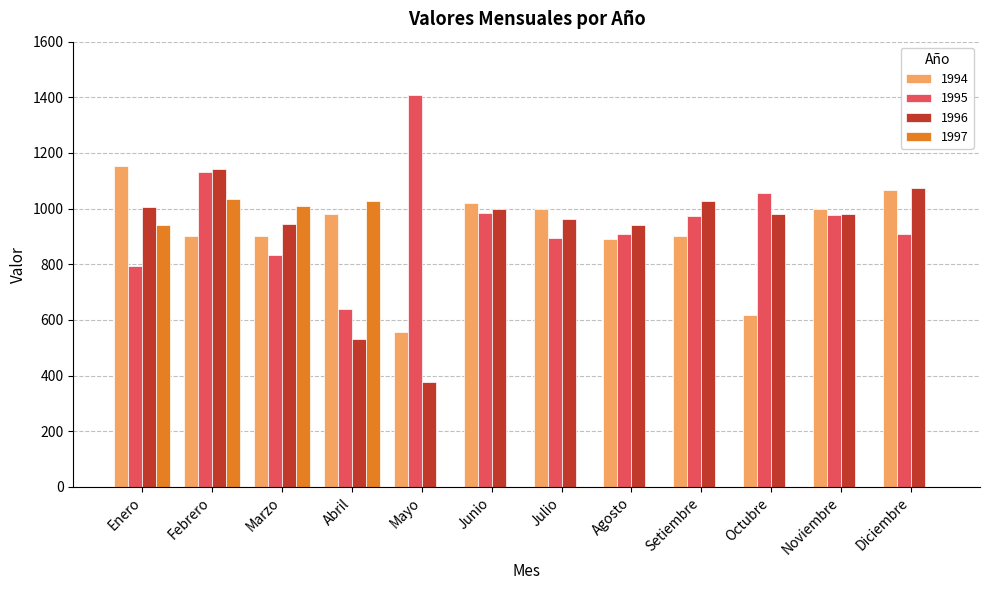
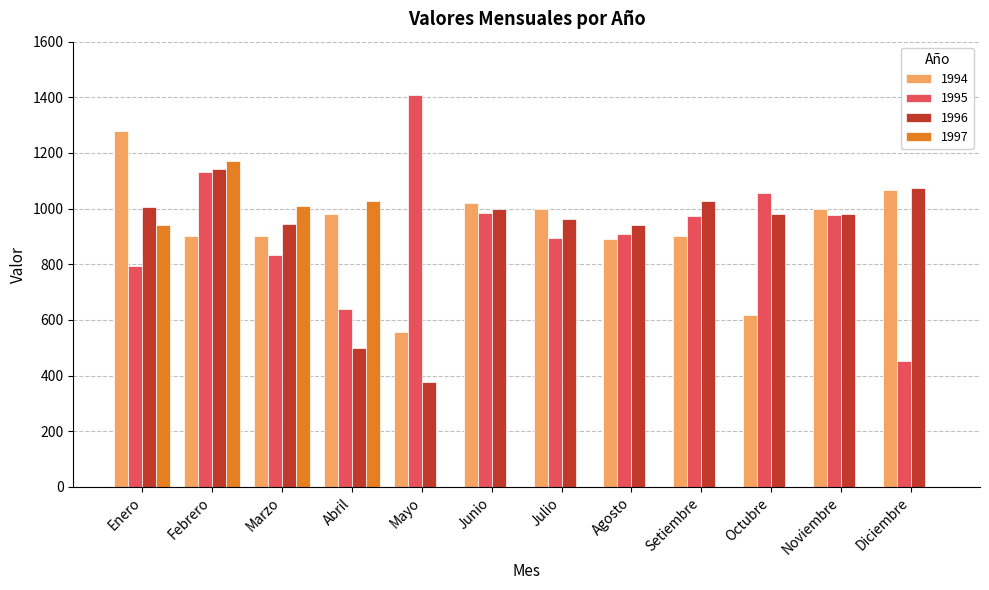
  {
    "1994": {
-     "Enero": 1160,
+     "Enero": 1280,
      "Febrero": 900,
      "Marzo": 900,
      "Abril": 980,
      "Mayo": 560,
      "Junio": 1020,
      "Julio": 1000,
      "Agosto": 890,
      "Setiembre": 900,
      "Octubre": 620,
      "Noviembre": 1000,
      "Diciembre": 1070
    },
    "1995": {
      "Enero": 790,
      "Febrero": 1130,
      "Marzo": 830,
      "Abril": 640,
      "Mayo": 1410,
      "Junio": 980,
      "Julio": 900,
      "Agosto": 910,
      "Setiembre": 970,
      "Octubre": 1060,
      "Noviembre": 980,
-     "Diciembre": 910
+     "Diciembre": 450
    },
    "1996": {
      "Enero": 1010,
      "Febrero": 1140,
      "Marzo": 940,
-     "Abril": 530,
+     "Abril": 500,
      "Mayo": 380,
      "Junio": 1000,
      "Julio": 960,
      "Agosto": 940,
      "Setiembre": 1030,
      "Octubre": 980,
      "Noviembre": 980,
      "Diciembre": 1070
    },
    "1997": {
      "Enero": 940,
-     "Febrero": 1030,
+     "Febrero": 1170,
      "Marzo": 1010,
      "Abril": 1030,
      "Mayo": 0,
      "Junio": 0,
      "Julio": 0,
      "Agosto": 0,
      "Setiembre": 0,
      "Octubre": 0,
      "Noviembre": 0,
      "Diciembre": 0
    }
  }
